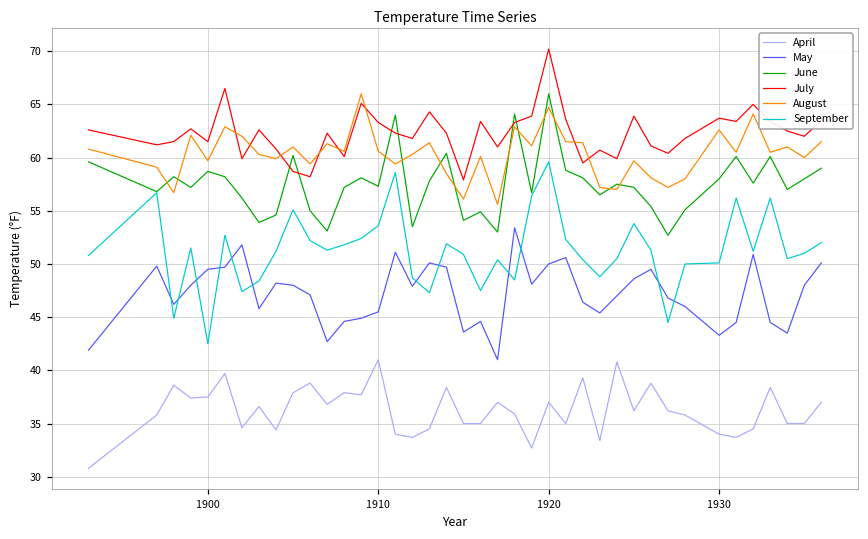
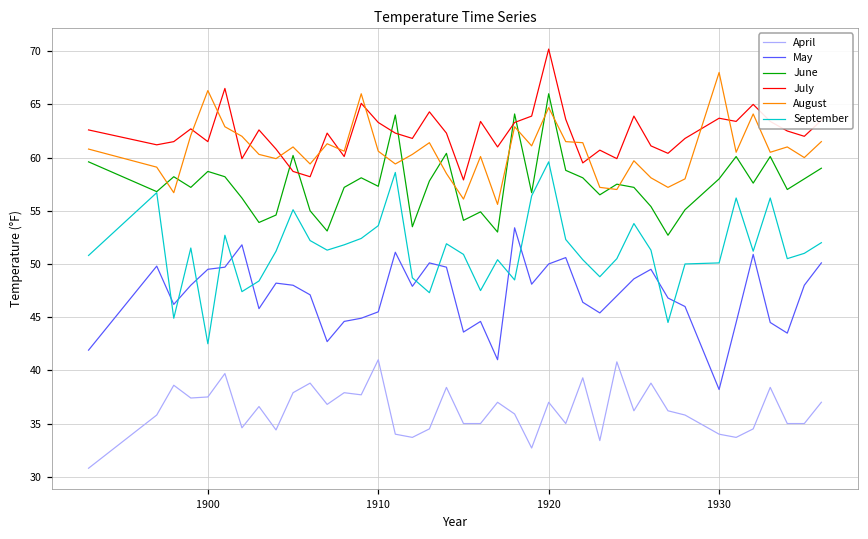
  {
    "April": {
      "1900": 38,
      "1910": 41,
      "1920": 37,
      "1930": 34
    },
    "May": {
      "1900": 50,
      "1910": 46,
      "1920": 50,
-     "1930": 43
+     "1930": 38
    },
    "June": {
      "1900": 59,
      "1910": 57,
      "1920": 66,
      "1930": 58
    },
    "July": {
      "1900": 62,
      "1910": 63,
      "1920": 70,
      "1930": 64
    },
    "August": {
-     "1900": 60,
+     "1900": 66,
      "1910": 61,
      "1920": 65,
-     "1930": 63
+     "1930": 68
    },
    "September": {
      "1900": 43,
      "1910": 54,
      "1920": 60,
      "1930": 50
    }
  }
